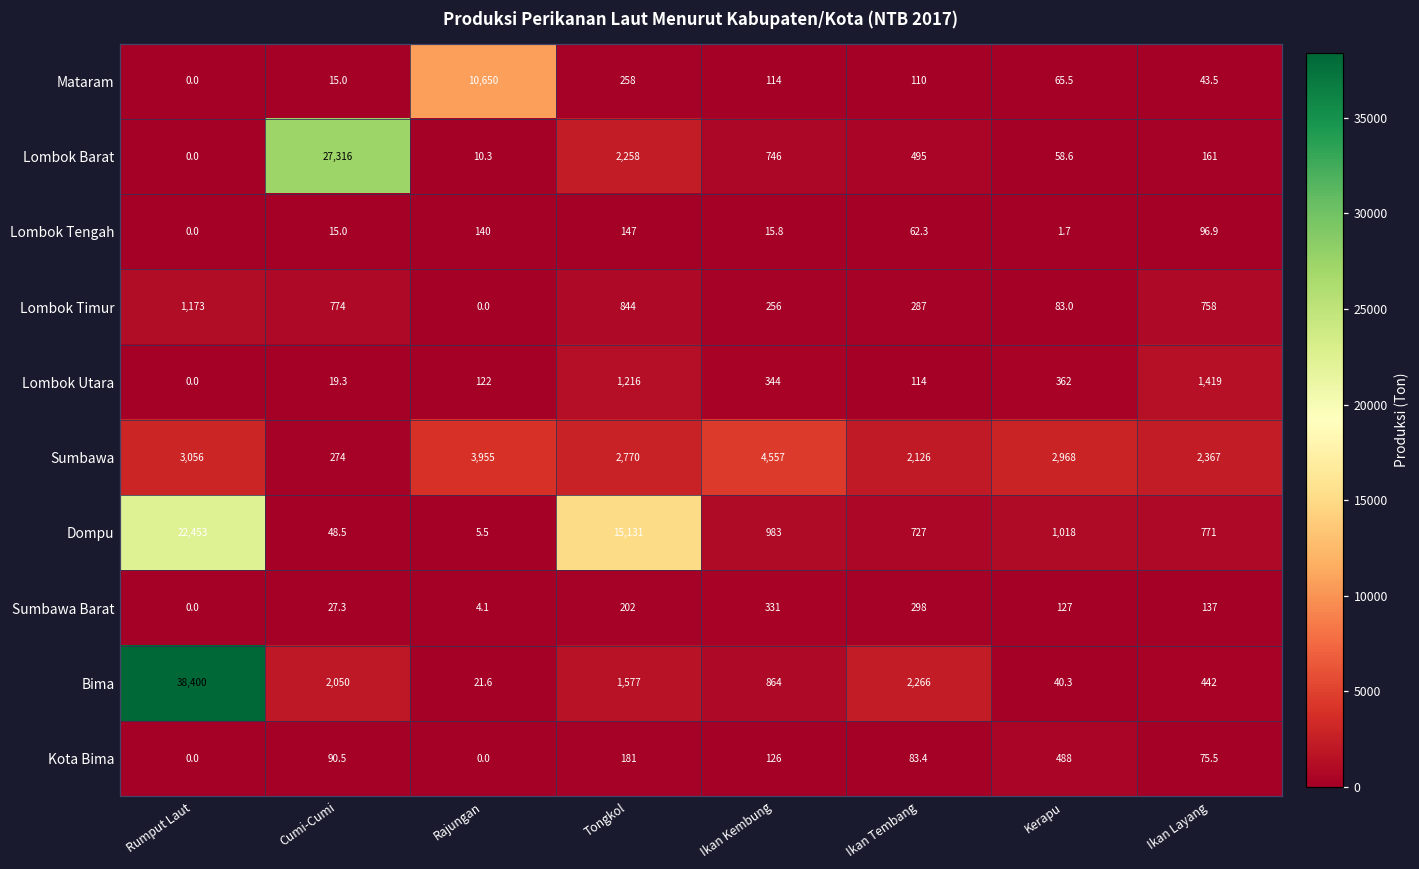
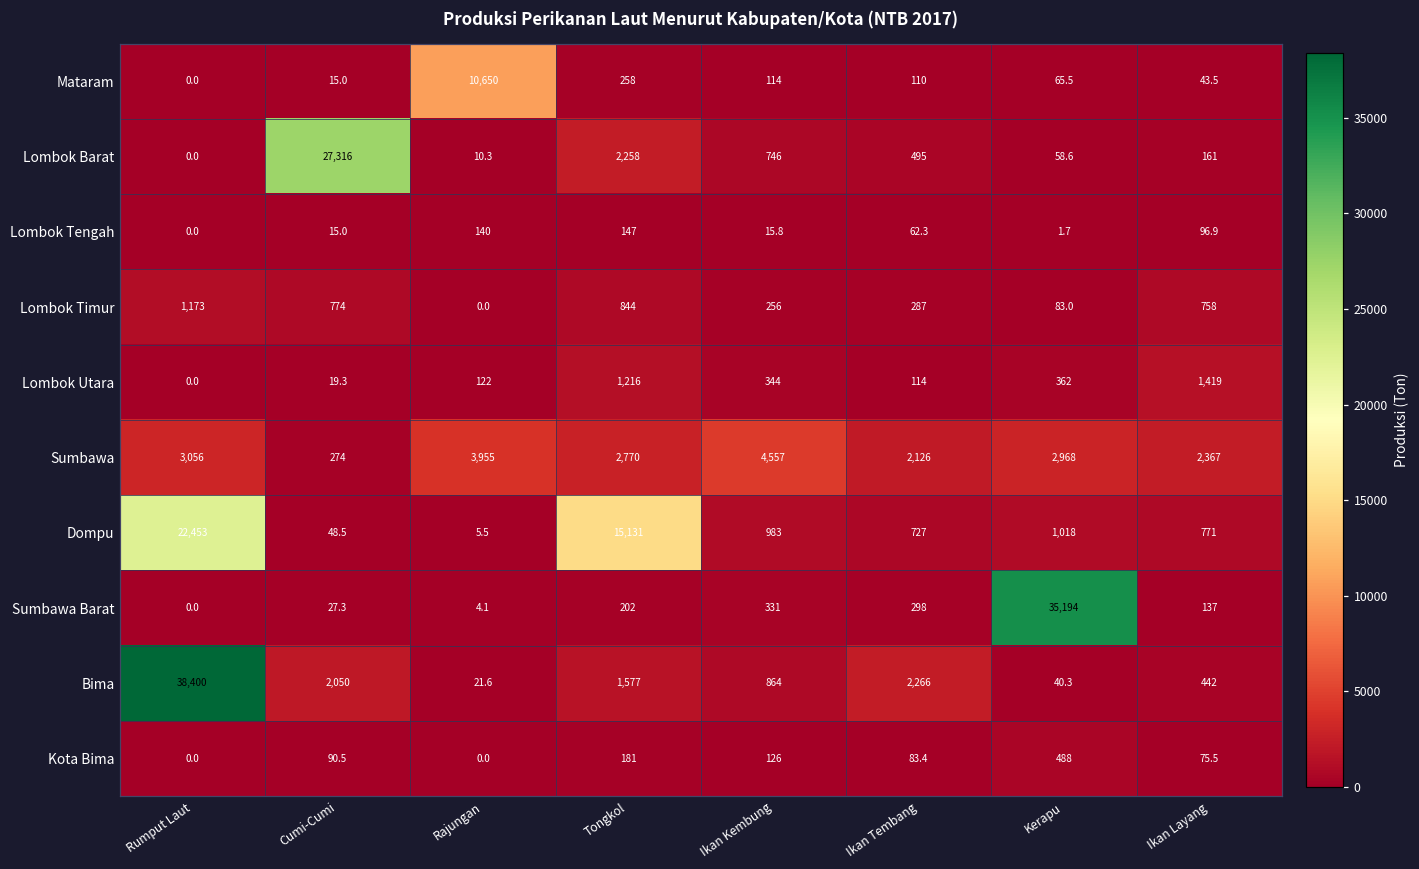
  {
    "Mataram": {
      "Rumput Laut": "0.0",
      "Cumi-Cumi": "15.0",
      "Rajungan": "10,650",
      "Tongkol": "258",
      "Ikan Kembung": "114",
      "Ikan Tembang": "110",
      "Kerapu": "65.5",
      "Ikan Layang": "43.5"
    },
    "Lombok Barat": {
      "Rumput Laut": "0.0",
      "Cumi-Cumi": "27,316",
      "Rajungan": "10.3",
      "Tongkol": "2,258",
      "Ikan Kembung": "746",
      "Ikan Tembang": "495",
      "Kerapu": "58.6",
      "Ikan Layang": "161"
    },
    "Lombok Tengah": {
      "Rumput Laut": "0.0",
      "Cumi-Cumi": "15.0",
      "Rajungan": "140",
      "Tongkol": "147",
      "Ikan Kembung": "15.8",
      "Ikan Tembang": "62.3",
      "Kerapu": "1.7",
      "Ikan Layang": "96.9"
    },
    "Lombok Timur": {
      "Rumput Laut": "1,173",
      "Cumi-Cumi": "774",
      "Rajungan": "0.0",
      "Tongkol": "844",
      "Ikan Kembung": "256",
      "Ikan Tembang": "287",
      "Kerapu": "83.0",
      "Ikan Layang": "758"
    },
    "Lombok Utara": {
      "Rumput Laut": "0.0",
      "Cumi-Cumi": "19.3",
      "Rajungan": "122",
      "Tongkol": "1,216",
      "Ikan Kembung": "344",
      "Ikan Tembang": "114",
      "Kerapu": "362",
      "Ikan Layang": "1,419"
    },
    "Sumbawa": {
      "Rumput Laut": "3,056",
      "Cumi-Cumi": "274",
      "Rajungan": "3,955",
      "Tongkol": "2,770",
      "Ikan Kembung": "4,557",
      "Ikan Tembang": "2,126",
      "Kerapu": "2,968",
      "Ikan Layang": "2,367"
    },
    "Dompu": {
      "Rumput Laut": "22,453",
      "Cumi-Cumi": "48.5",
      "Rajungan": "5.5",
      "Tongkol": "15,131",
      "Ikan Kembung": "983",
      "Ikan Tembang": "727",
      "Kerapu": "1,018",
      "Ikan Layang": "771"
    },
    "Sumbawa Barat": {
      "Rumput Laut": "0.0",
      "Cumi-Cumi": "27.3",
      "Rajungan": "4.1",
      "Tongkol": "202",
      "Ikan Kembung": "331",
      "Ikan Tembang": "298",
-     "Kerapu": "127",
+     "Kerapu": "35,194",
      "Ikan Layang": "137"
    },
    "Bima": {
      "Rumput Laut": "38,400",
      "Cumi-Cumi": "2,050",
      "Rajungan": "21.6",
      "Tongkol": "1,577",
      "Ikan Kembung": "864",
      "Ikan Tembang": "2,266",
      "Kerapu": "40.3",
      "Ikan Layang": "442"
    },
    "Kota Bima": {
      "Rumput Laut": "0.0",
      "Cumi-Cumi": "90.5",
      "Rajungan": "0.0",
      "Tongkol": "181",
      "Ikan Kembung": "126",
      "Ikan Tembang": "83.4",
      "Kerapu": "488",
      "Ikan Layang": "75.5"
    }
  }
